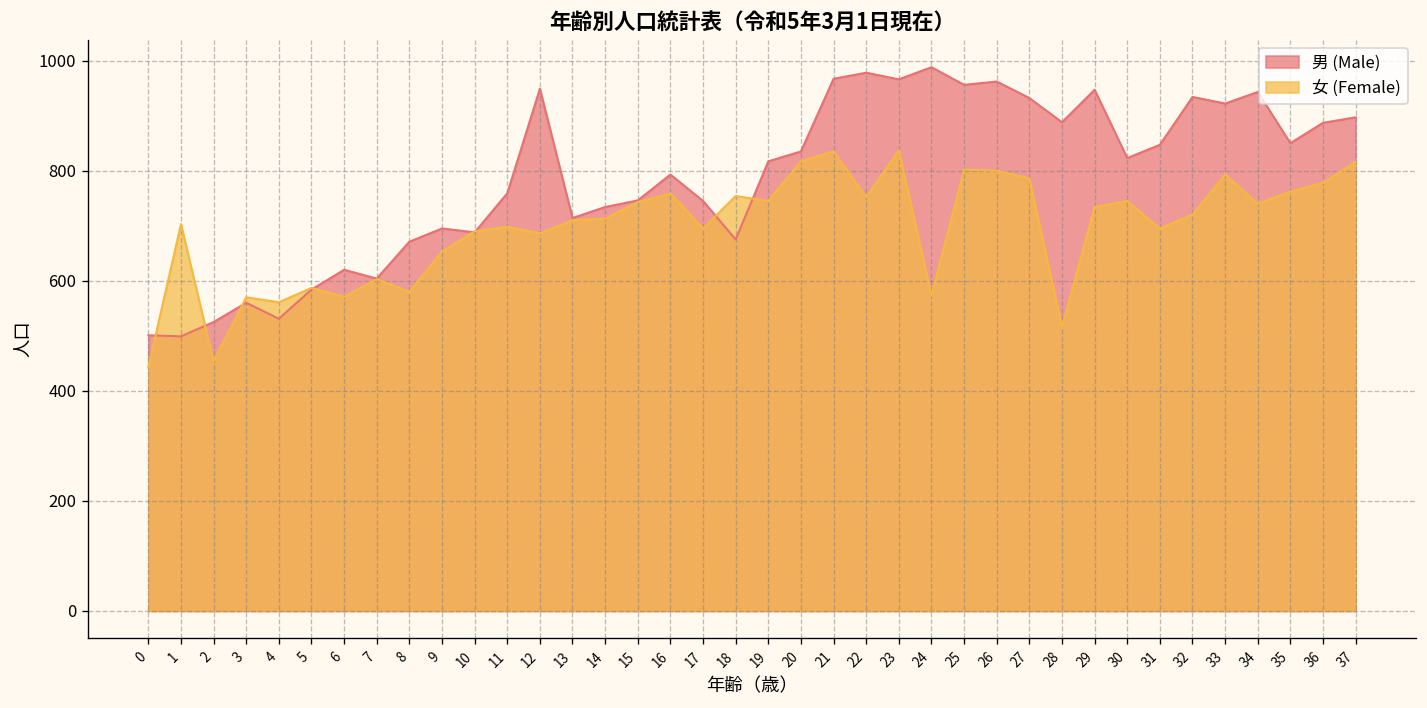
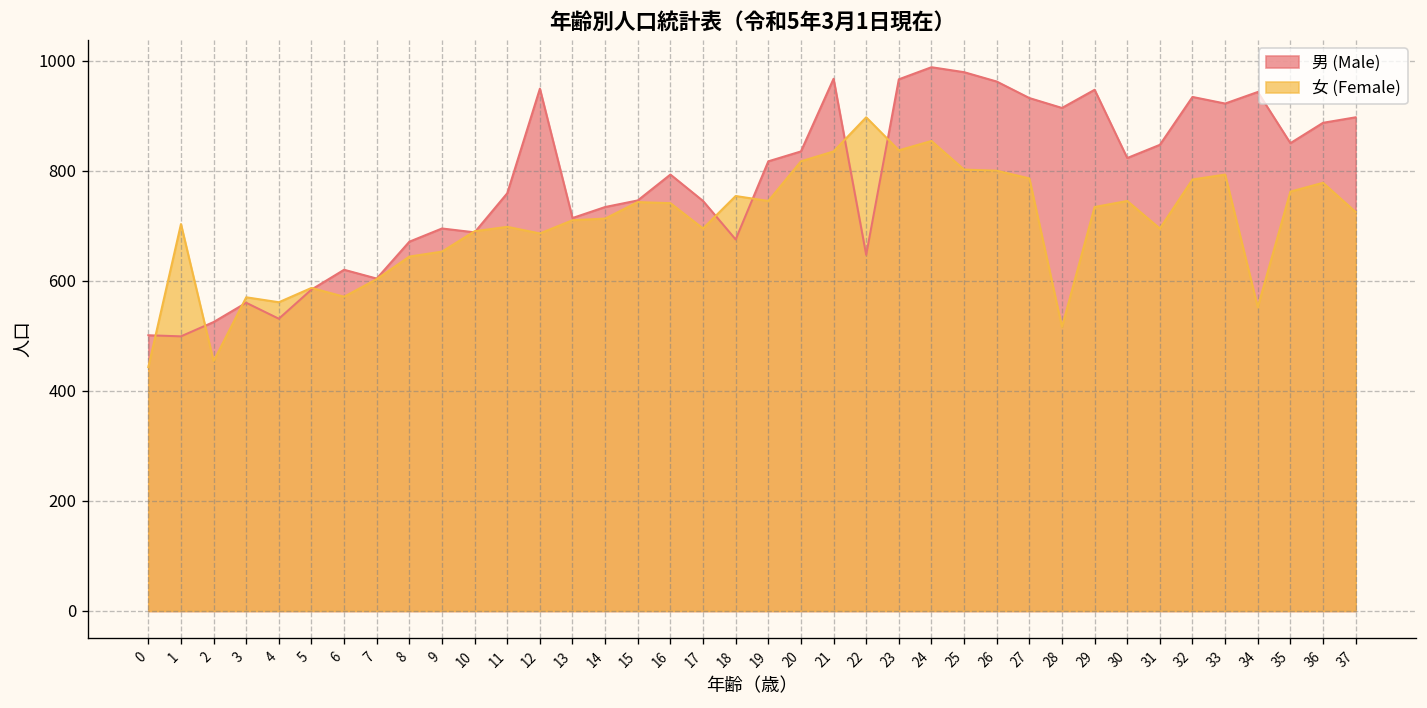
  {
    "男 (Male)": {
      "0": 500,
      "1": 500,
      "2": 530,
      "3": 560,
      "4": 530,
      "6": 620,
      "8": 670,
      "9": 700,
      "11": 760,
      "12": 950,
      "14": 730,
      "16": 790,
      "17": 750,
      "18": 680,
      "19": 820,
      "20": 840,
      "21": 970,
-     "22": 980,
+     "22": 650,
      "23": 970,
      "24": 990,
-     "25": 960,
+     "25": 980,
      "26": 960,
      "27": 930,
-     "28": 890,
+     "28": 910,
      "29": 950,
      "30": 820,
      "31": 850,
      "32": 930,
      "33": 920,
      "34": 940,
      "35": 850,
      "36": 890,
      "37": 900
    },
    "女 (Female)": {
      "0": 440,
      "1": 700,
      "2": 450,
      "3": 570,
      "4": 560,
      "6": 570,
-     "8": 580,
+     "8": 640,
      "9": 650,
      "11": 700,
      "12": 690,
      "14": 710,
-     "16": 760,
+     "16": 740,
      "17": 700,
      "18": 750,
      "19": 750,
      "20": 820,
      "21": 840,
-     "22": 750,
+     "22": 900,
      "23": 840,
-     "24": 570,
+     "24": 850,
      "25": 800,
      "26": 800,
      "27": 790,
      "28": 520,
      "29": 730,
      "30": 750,
      "31": 700,
-     "32": 720,
+     "32": 780,
      "33": 790,
-     "34": 740,
+     "34": 550,
      "35": 760,
      "36": 780,
-     "37": 820
+     "37": 730
    }
  }
